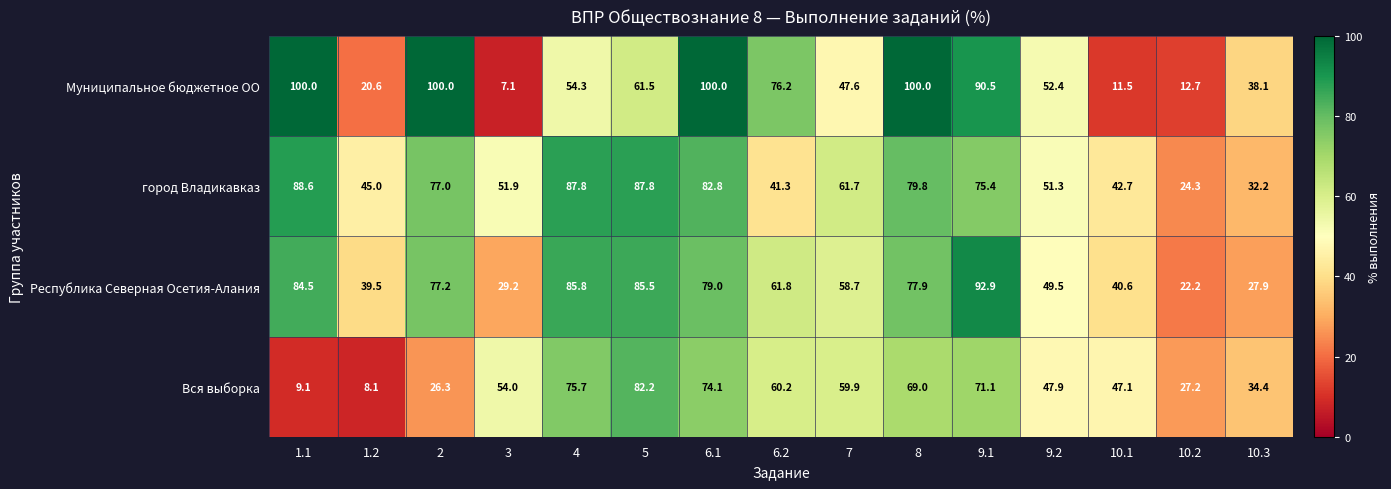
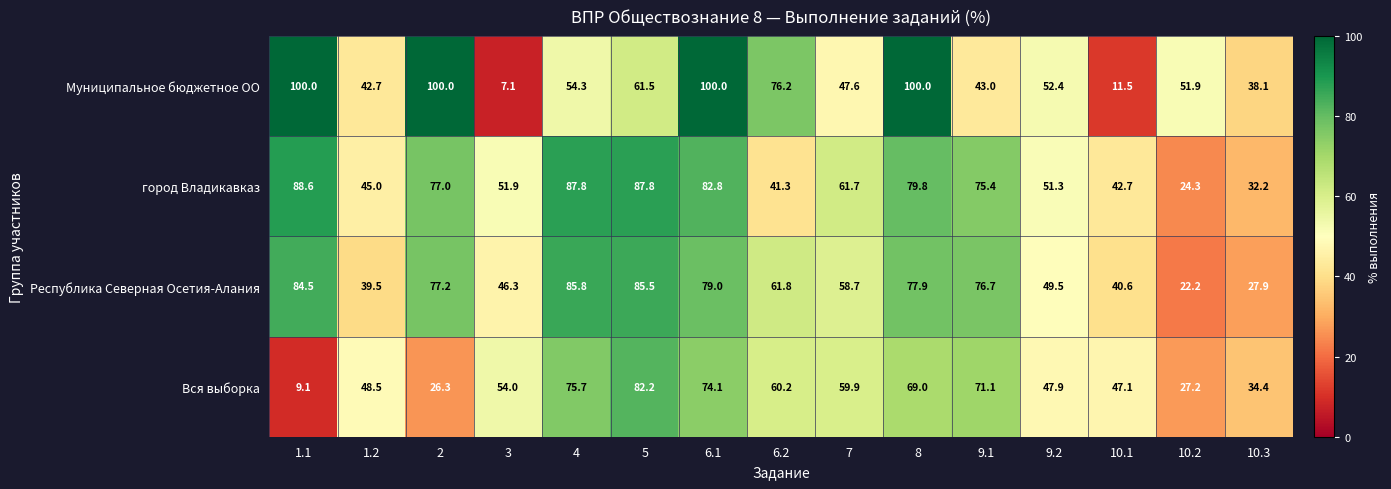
  {
    "Муниципальное бюджетное ОО": {
      "1.1": 100.0,
-     "1.2": 20.6,
+     "1.2": 42.7,
      "2": 100.0,
      "3": 7.1,
      "4": 54.3,
      "5": 61.5,
      "6.1": 100.0,
      "6.2": 76.2,
      "7": 47.6,
      "8": 100.0,
-     "9.1": 90.5,
+     "9.1": 43.0,
      "9.2": 52.4,
      "10.1": 11.5,
-     "10.2": 12.7,
+     "10.2": 51.9,
      "10.3": 38.1
    },
    "город Владикавказ": {
      "1.1": 88.6,
      "1.2": 45.0,
      "2": 77.0,
      "3": 51.9,
      "4": 87.8,
      "5": 87.8,
      "6.1": 82.8,
      "6.2": 41.3,
      "7": 61.7,
      "8": 79.8,
      "9.1": 75.4,
      "9.2": 51.3,
      "10.1": 42.7,
      "10.2": 24.3,
      "10.3": 32.2
    },
    "Республика Северная Осетия-Алания": {
      "1.1": 84.5,
      "1.2": 39.5,
      "2": 77.2,
-     "3": 29.2,
+     "3": 46.3,
      "4": 85.8,
      "5": 85.5,
      "6.1": 79.0,
      "6.2": 61.8,
      "7": 58.7,
      "8": 77.9,
-     "9.1": 92.9,
+     "9.1": 76.7,
      "9.2": 49.5,
      "10.1": 40.6,
      "10.2": 22.2,
      "10.3": 27.9
    },
    "Вся выборка": {
      "1.1": 9.1,
-     "1.2": 8.1,
+     "1.2": 48.5,
      "2": 26.3,
      "3": 54.0,
      "4": 75.7,
      "5": 82.2,
      "6.1": 74.1,
      "6.2": 60.2,
      "7": 59.9,
      "8": 69.0,
      "9.1": 71.1,
      "9.2": 47.9,
      "10.1": 47.1,
      "10.2": 27.2,
      "10.3": 34.4
    }
  }
